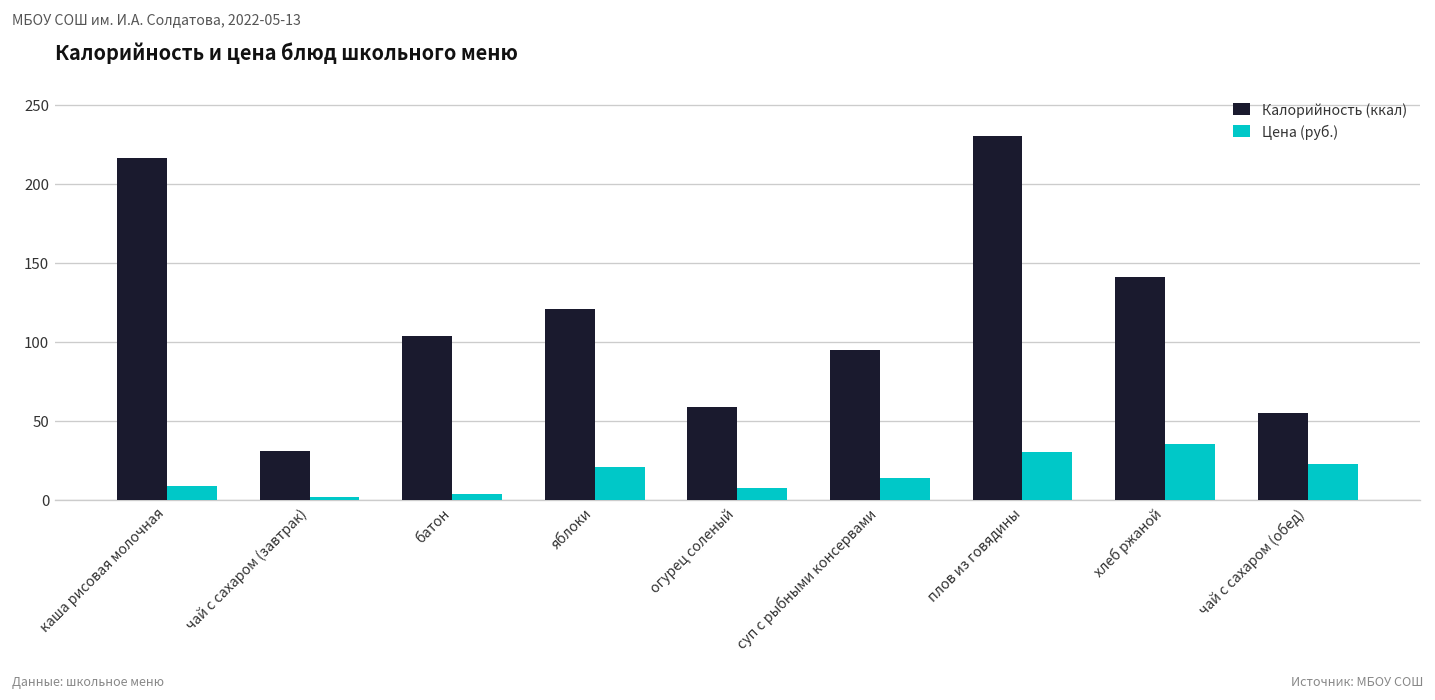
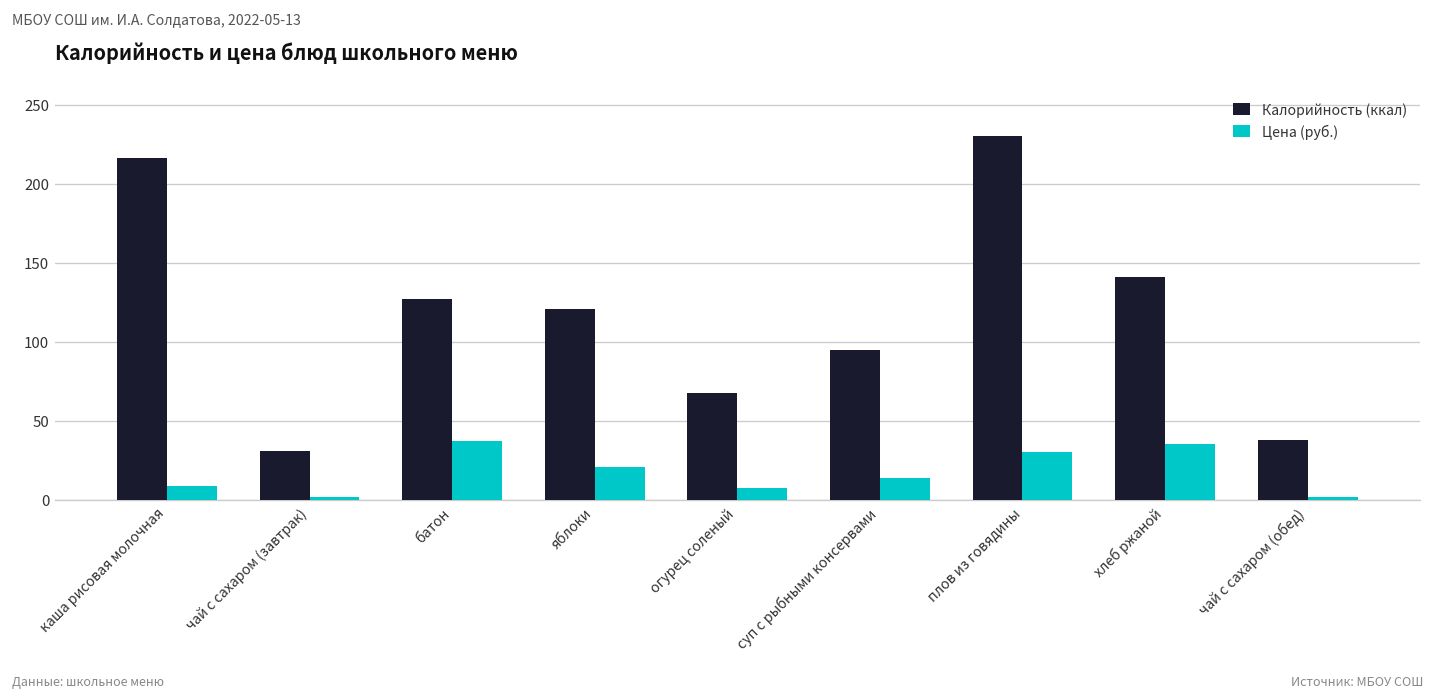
  {
    "Калорийность (ккал)": {
      "каша рисовая молочная": 217,
      "чай с сахаром (завтрак)": 31,
-     "батон": 104,
+     "батон": 127,
      "яблоки": 121,
-     "огурец соленый": 59,
+     "огурец соленый": 68,
      "суп с рыбными консервами": 95,
      "плов из говядины": 231,
      "хлеб ржаной": 141,
-     "чай с сахаром (обед)": 55
+     "чай с сахаром (обед)": 38
    },
    "Цена (руб.)": {
      "каша рисовая молочная": 9,
-     "батон": 4,
+     "батон": 37,
      "яблоки": 21,
      "огурец соленый": 7,
      "суп с рыбными консервами": 14,
      "плов из говядины": 30,
      "хлеб ржаной": 35,
-     "чай с сахаром (обед)": 23
+     "чай с сахаром (обед)": 2
    }
  }
